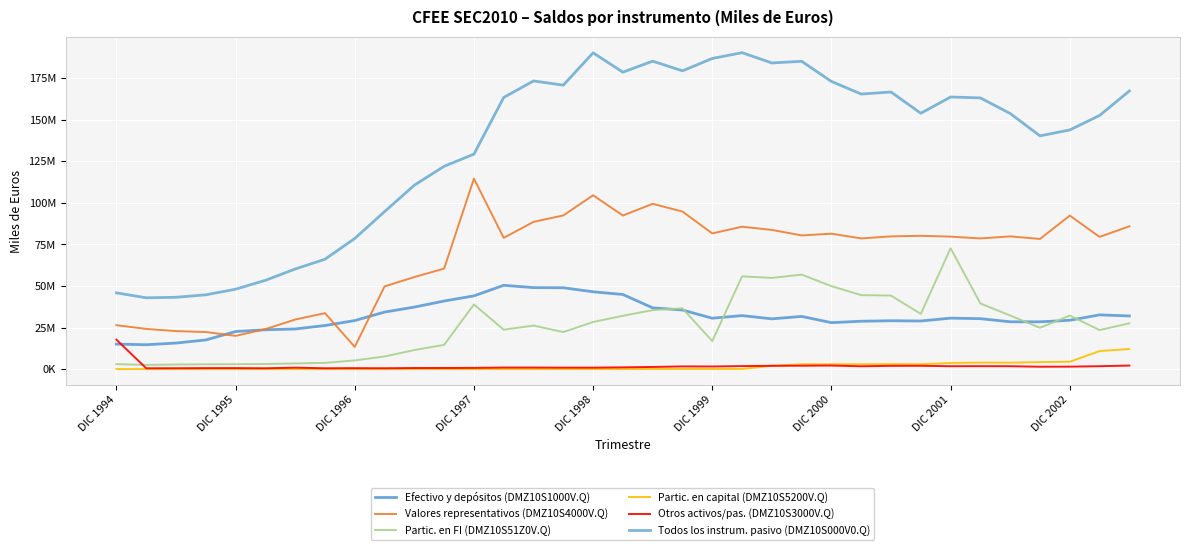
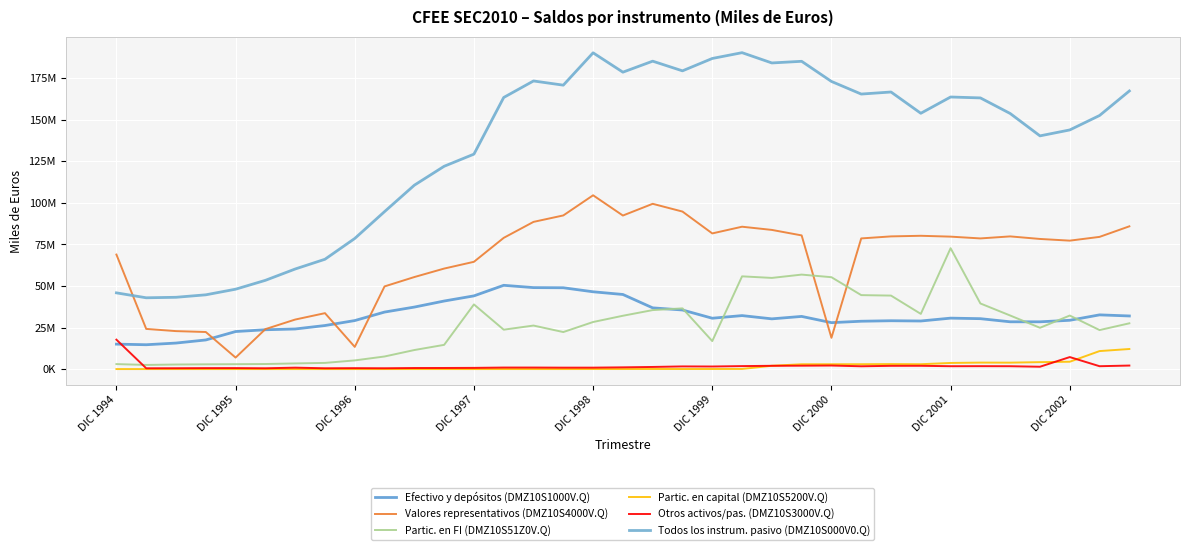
  {
    "Valores representativos (DMZ10S4000V.Q)": {
-     "DIC 1994": 26000000,
-     "DIC 1995": 20000000,
+     "DIC 1994": 69000000,
+     "DIC 1995": 7000000,
      "DIC 1996": 13000000,
-     "DIC 1997": 115000000,
+     "DIC 1997": 65000000,
      "DIC 1998": 105000000,
      "DIC 1999": 82000000,
-     "DIC 2000": 81000000,
+     "DIC 2000": 19000000,
      "DIC 2001": 80000000,
-     "DIC 2002": 92000000
+     "DIC 2002": 77000000
    },
    "Partic. en FI (DMZ10S51Z0V.Q)": {
      "DIC 1994": 3000000,
      "DIC 1995": 3000000,
      "DIC 1996": 5000000,
      "DIC 1997": 39000000,
      "DIC 1998": 28000000,
      "DIC 1999": 17000000,
-     "DIC 2000": 50000000,
+     "DIC 2000": 55000000,
      "DIC 2001": 73000000,
      "DIC 2002": 32000000
    },
    "Partic. en capital (DMZ10S5200V.Q)": {
      "DIC 1994": 0,
      "DIC 2001": 4000000,
      "DIC 2002": 4000000
    },
    "Otros activos/pas. (DMZ10S3000V.Q)": {
      "DIC 1994": 18000000,
      "DIC 2001": 2000000,
-     "DIC 2002": 1000000
+     "DIC 2002": 7000000
    }
  }
